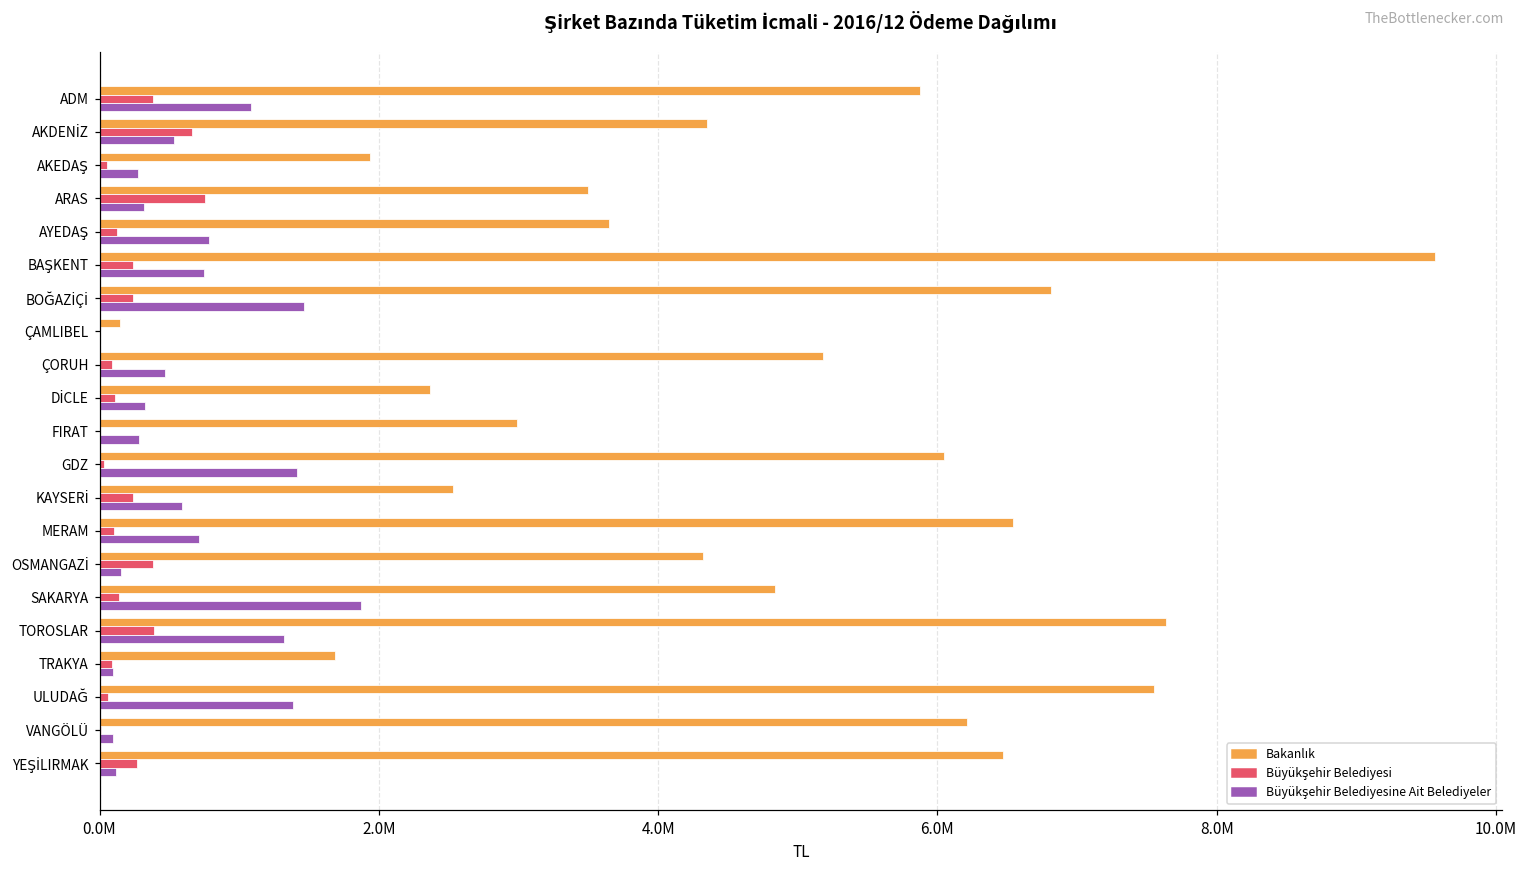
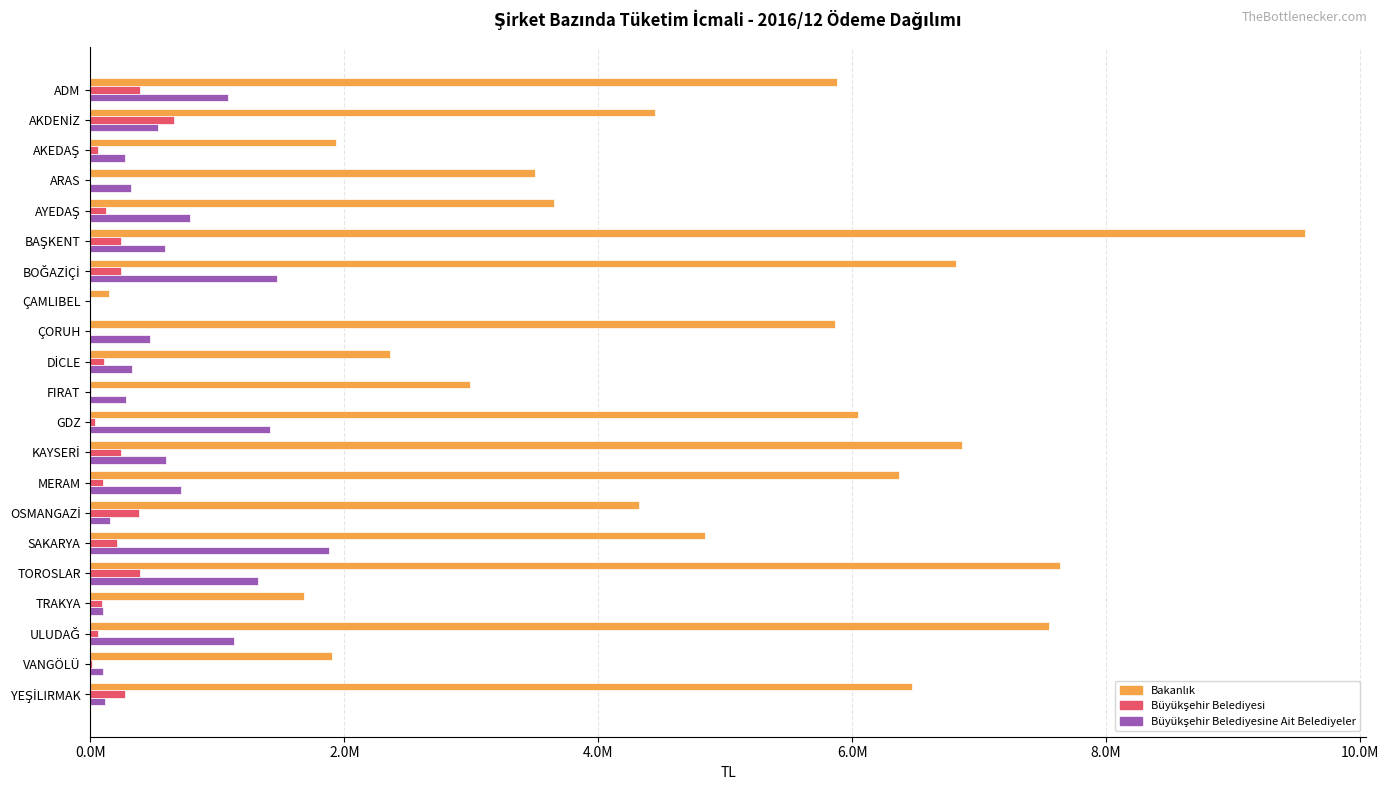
  {
    "Bakanlık": {
      "ADM": 5880000,
-     "AKDENİZ": 4350000,
+     "AKDENİZ": 4440000,
      "AKEDAŞ": 1940000,
      "ARAS": 3500000,
      "AYEDAŞ": 3650000,
      "BAŞKENT": 9570000,
      "BOĞAZİÇİ": 6820000,
      "ÇAMLIBEL": 150000,
-     "ÇORUH": 5180000,
+     "ÇORUH": 5860000,
      "DİCLE": 2360000,
      "FIRAT": 2990000,
      "GDZ": 6050000,
-     "KAYSERİ": 2530000,
-     "MERAM": 6540000,
+     "KAYSERİ": 6870000,
+     "MERAM": 6370000,
      "OSMANGAZİ": 4320000,
      "SAKARYA": 4840000,
      "TOROSLAR": 7640000,
      "TRAKYA": 1680000,
      "ULUDAĞ": 7550000,
-     "VANGÖLÜ": 6210000,
+     "VANGÖLÜ": 1900000,
      "YEŞİLIRMAK": 6470000
    },
    "Büyükşehir Belediyesi": {
      "ADM": 390000,
      "AKDENİZ": 660000,
      "AKEDAŞ": 60000,
-     "ARAS": 750000,
+     "ARAS": 0,
      "AYEDAŞ": 130000,
      "BAŞKENT": 240000,
      "BOĞAZİÇİ": 240000,
      "ÇAMLIBEL": 0,
-     "ÇORUH": 90000,
+     "ÇORUH": 0,
      "DİCLE": 110000,
      "GDZ": 30000,
      "KAYSERİ": 240000,
      "MERAM": 100000,
      "OSMANGAZİ": 380000,
-     "SAKARYA": 140000,
+     "SAKARYA": 210000,
      "TOROSLAR": 390000,
      "TRAKYA": 90000,
      "ULUDAĞ": 60000,
      "YEŞİLIRMAK": 270000
    },
    "Büyükşehir Belediyesine Ait Belediyeler": {
      "ADM": 1080000,
      "AKDENİZ": 530000,
      "AKEDAŞ": 270000,
      "ARAS": 320000,
      "AYEDAŞ": 790000,
-     "BAŞKENT": 750000,
+     "BAŞKENT": 580000,
      "BOĞAZİÇİ": 1470000,
      "ÇAMLIBEL": 0,
      "ÇORUH": 470000,
      "DİCLE": 320000,
      "FIRAT": 280000,
      "GDZ": 1410000,
      "KAYSERİ": 590000,
      "MERAM": 720000,
      "OSMANGAZİ": 150000,
      "SAKARYA": 1880000,
      "TOROSLAR": 1320000,
      "TRAKYA": 100000,
-     "ULUDAĞ": 1390000,
+     "ULUDAĞ": 1130000,
      "VANGÖLÜ": 100000,
      "YEŞİLIRMAK": 120000
    }
  }
